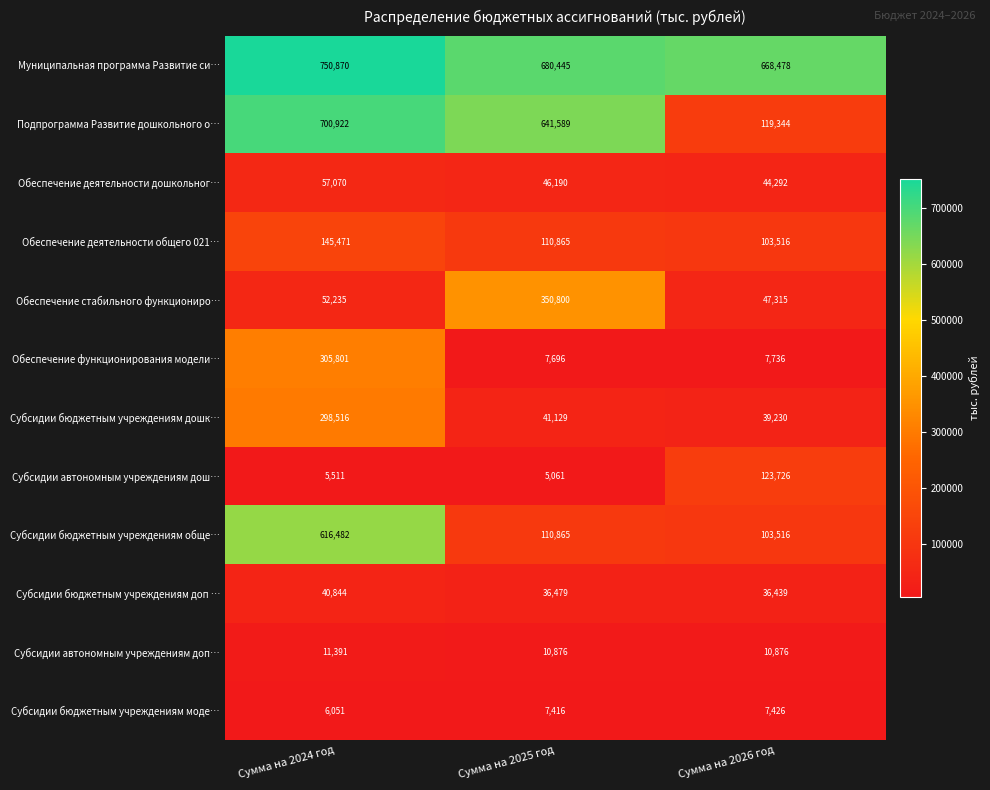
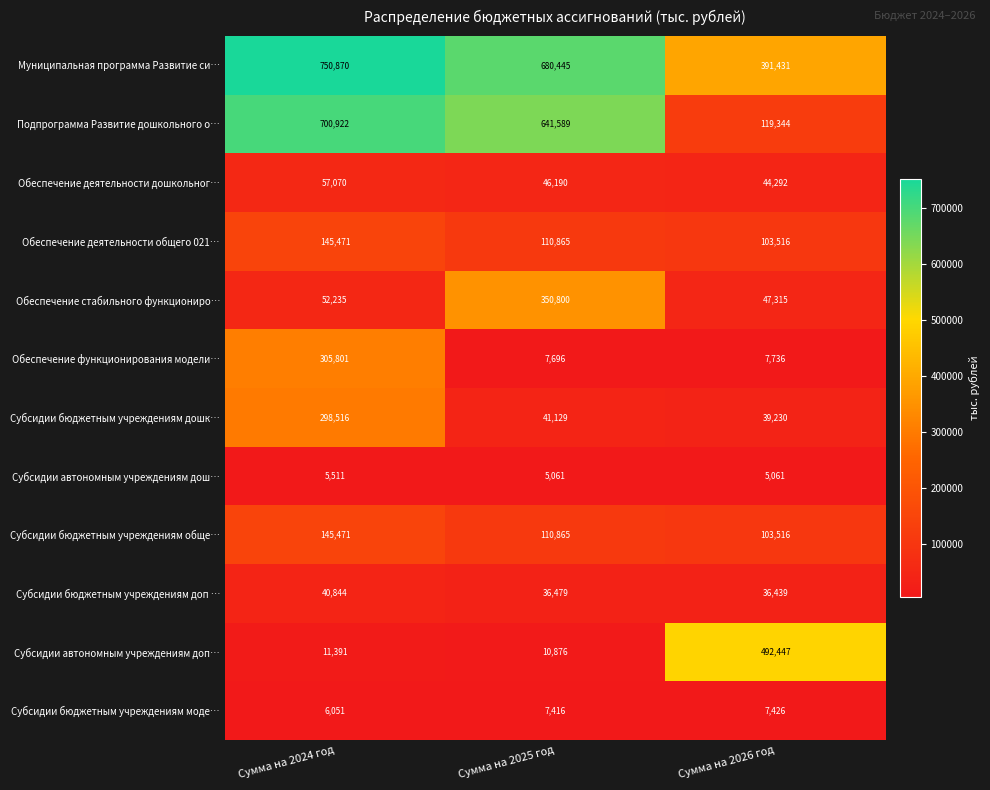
  {
    "Муниципальная программа Развитие си…": {
      "Сумма на 2024 год": "750,870",
      "Сумма на 2025 год": "680,445",
-     "Сумма на 2026 год": "668,478"
+     "Сумма на 2026 год": "391,431"
    },
    "Подпрограмма Развитие дошкольного о…": {
      "Сумма на 2024 год": "700,922",
      "Сумма на 2025 год": "641,589",
      "Сумма на 2026 год": "119,344"
    },
    "Обеспечение деятельности дошкольног…": {
      "Сумма на 2024 год": "57,070",
      "Сумма на 2025 год": "46,190",
      "Сумма на 2026 год": "44,292"
    },
    "Обеспечение деятельности общего 021…": {
      "Сумма на 2024 год": "145,471",
      "Сумма на 2025 год": "110,865",
      "Сумма на 2026 год": "103,516"
    },
    "Обеспечение стабильного функциониро…": {
      "Сумма на 2024 год": "52,235",
      "Сумма на 2025 год": "350,800",
      "Сумма на 2026 год": "47,315"
    },
    "Обеспечение функционирования модели…": {
      "Сумма на 2024 год": "305,801",
      "Сумма на 2025 год": "7,696",
      "Сумма на 2026 год": "7,736"
    },
    "Субсидии бюджетным учреждениям дошк…": {
      "Сумма на 2024 год": "298,516",
      "Сумма на 2025 год": "41,129",
      "Сумма на 2026 год": "39,230"
    },
    "Субсидии автономным учреждениям дош…": {
      "Сумма на 2024 год": "5,511",
      "Сумма на 2025 год": "5,061",
-     "Сумма на 2026 год": "123,726"
+     "Сумма на 2026 год": "5,061"
    },
    "Субсидии бюджетным учреждениям обще…": {
-     "Сумма на 2024 год": "616,482",
+     "Сумма на 2024 год": "145,471",
      "Сумма на 2025 год": "110,865",
      "Сумма на 2026 год": "103,516"
    },
    "Субсидии бюджетным учреждениям доп …": {
      "Сумма на 2024 год": "40,844",
      "Сумма на 2025 год": "36,479",
      "Сумма на 2026 год": "36,439"
    },
    "Субсидии автономным учреждениям доп…": {
      "Сумма на 2024 год": "11,391",
      "Сумма на 2025 год": "10,876",
-     "Сумма на 2026 год": "10,876"
+     "Сумма на 2026 год": "492,447"
    },
    "Субсидии бюджетным учреждениям моде…": {
      "Сумма на 2024 год": "6,051",
      "Сумма на 2025 год": "7,416",
      "Сумма на 2026 год": "7,426"
    }
  }
